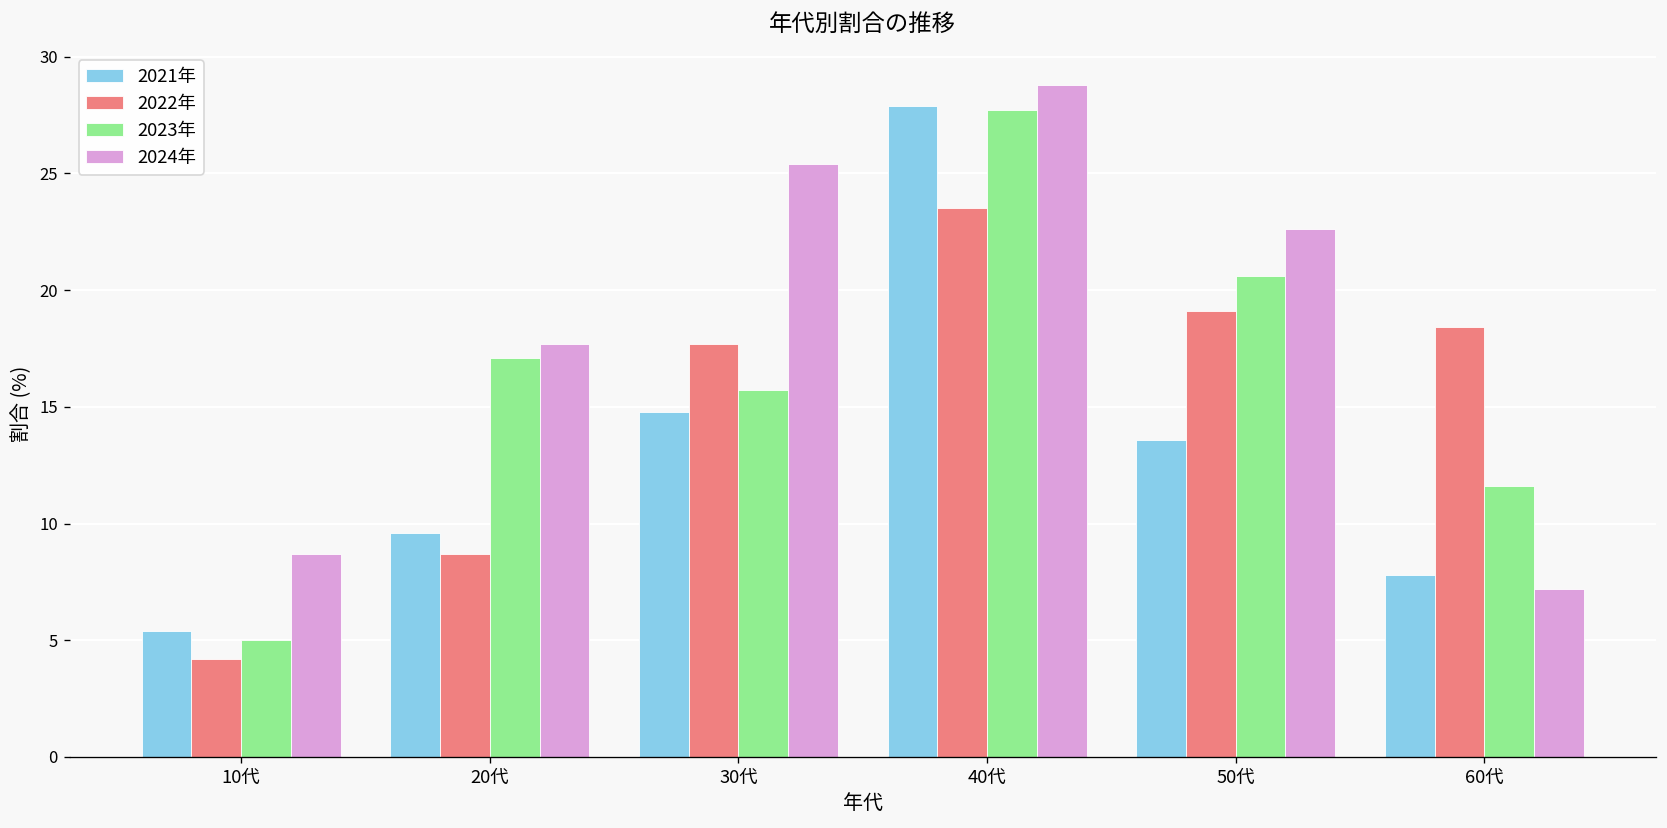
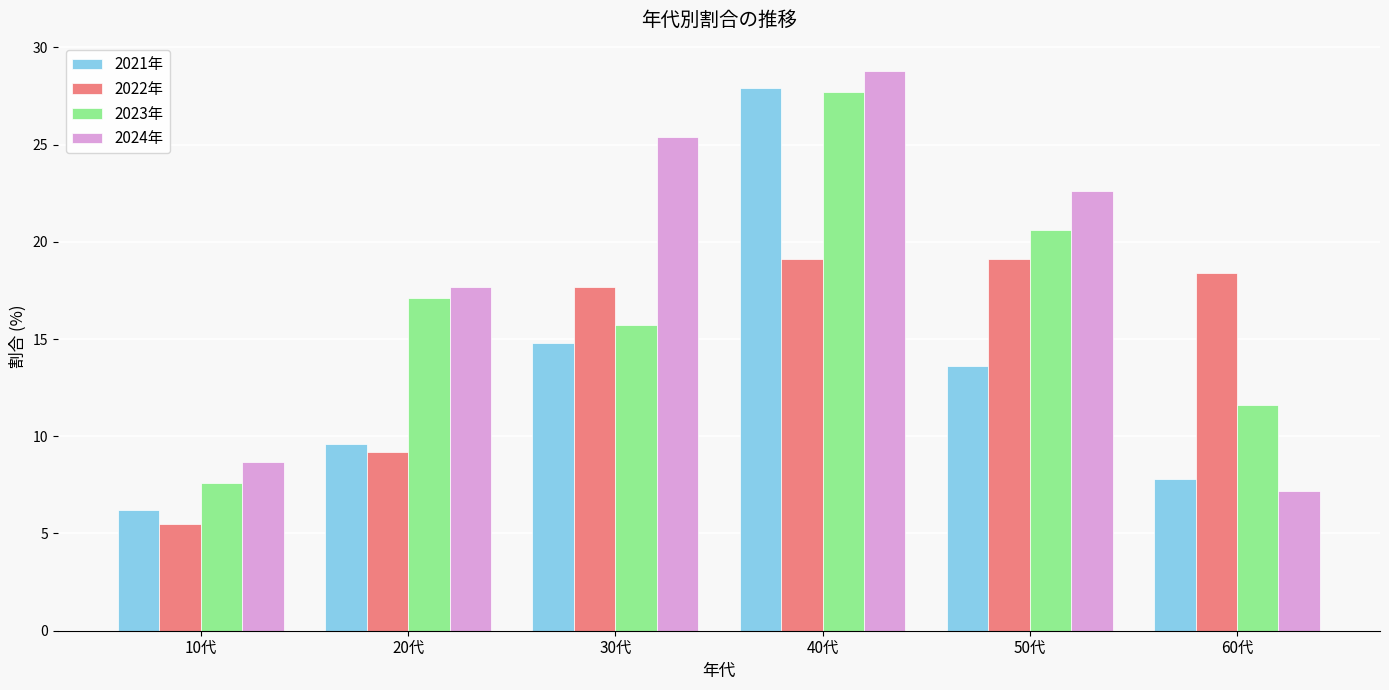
  {
    "2021年": {
-     "10代": 5.4,
+     "10代": 6.2,
      "20代": 9.6,
      "30代": 14.8,
      "40代": 27.9,
      "50代": 13.6,
      "60代": 7.8
    },
    "2022年": {
-     "10代": 4.2,
-     "20代": 8.7,
+     "10代": 5.5,
+     "20代": 9.2,
      "30代": 17.7,
-     "40代": 23.5,
+     "40代": 19.1,
      "50代": 19.1,
      "60代": 18.4
    },
    "2023年": {
-     "10代": 5.0,
+     "10代": 7.6,
      "20代": 17.1,
      "30代": 15.7,
      "40代": 27.7,
      "50代": 20.6,
      "60代": 11.6
    },
    "2024年": {
      "10代": 8.7,
      "20代": 17.7,
      "30代": 25.4,
      "40代": 28.8,
      "50代": 22.6,
      "60代": 7.2
    }
  }
